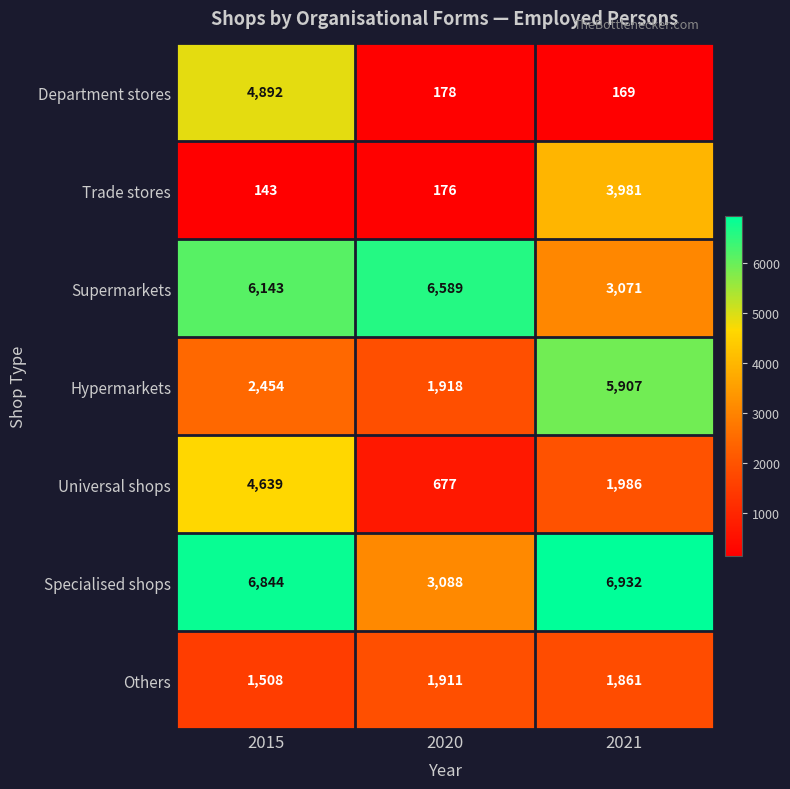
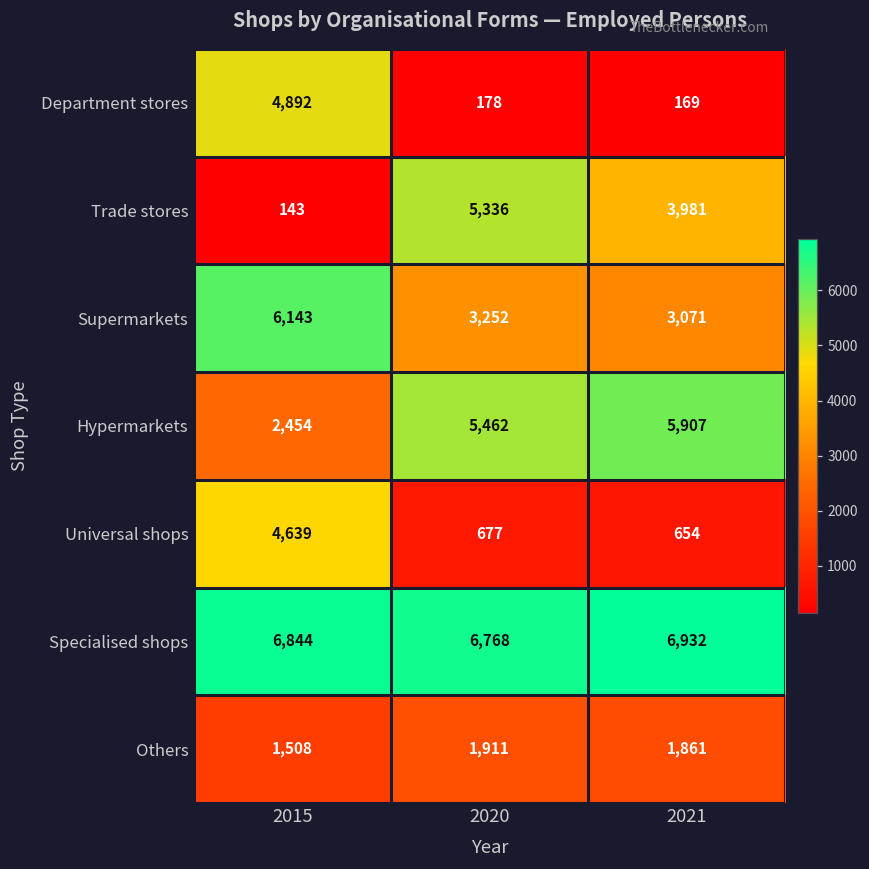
  {
    "Department stores": {
      "2015": "4,892",
      "2020": "178",
      "2021": "169"
    },
    "Trade stores": {
      "2015": "143",
-     "2020": "176",
+     "2020": "5,336",
      "2021": "3,981"
    },
    "Supermarkets": {
      "2015": "6,143",
-     "2020": "6,589",
+     "2020": "3,252",
      "2021": "3,071"
    },
    "Hypermarkets": {
      "2015": "2,454",
-     "2020": "1,918",
+     "2020": "5,462",
      "2021": "5,907"
    },
    "Universal shops": {
      "2015": "4,639",
      "2020": "677",
-     "2021": "1,986"
+     "2021": "654"
    },
    "Specialised shops": {
      "2015": "6,844",
-     "2020": "3,088",
+     "2020": "6,768",
      "2021": "6,932"
    },
    "Others": {
      "2015": "1,508",
      "2020": "1,911",
      "2021": "1,861"
    }
  }
